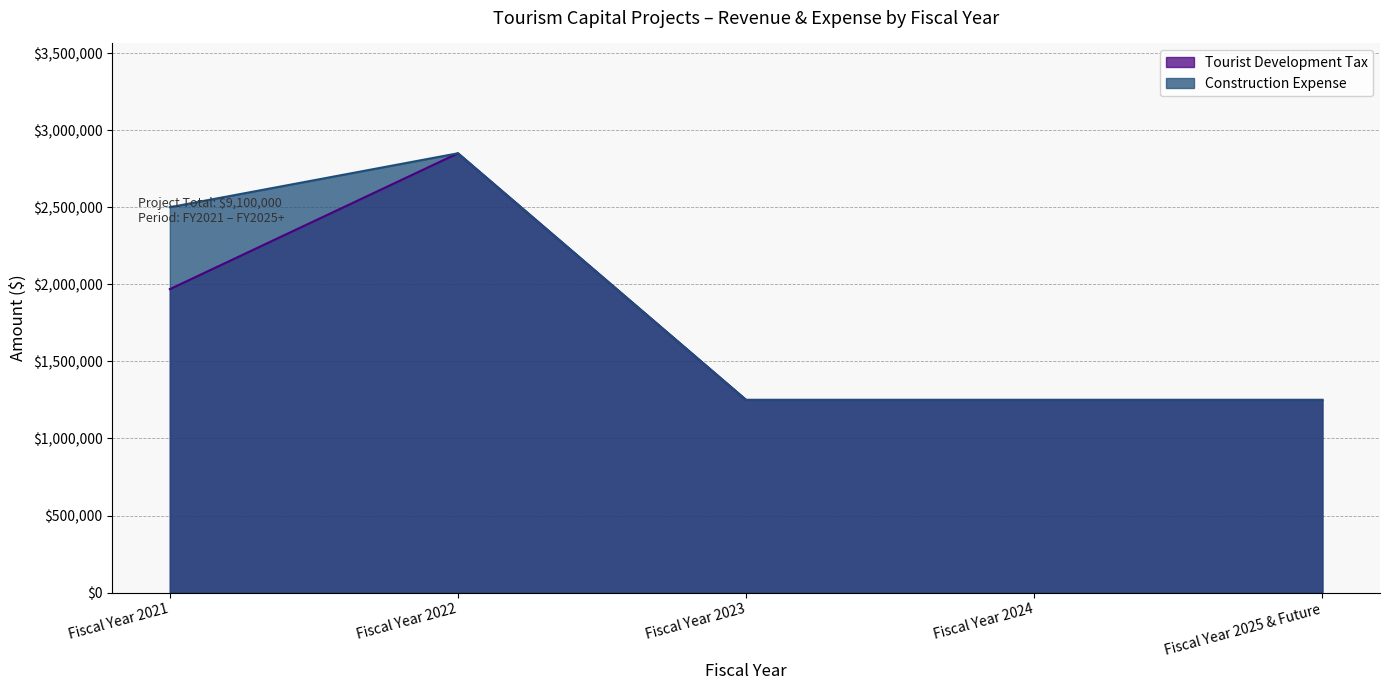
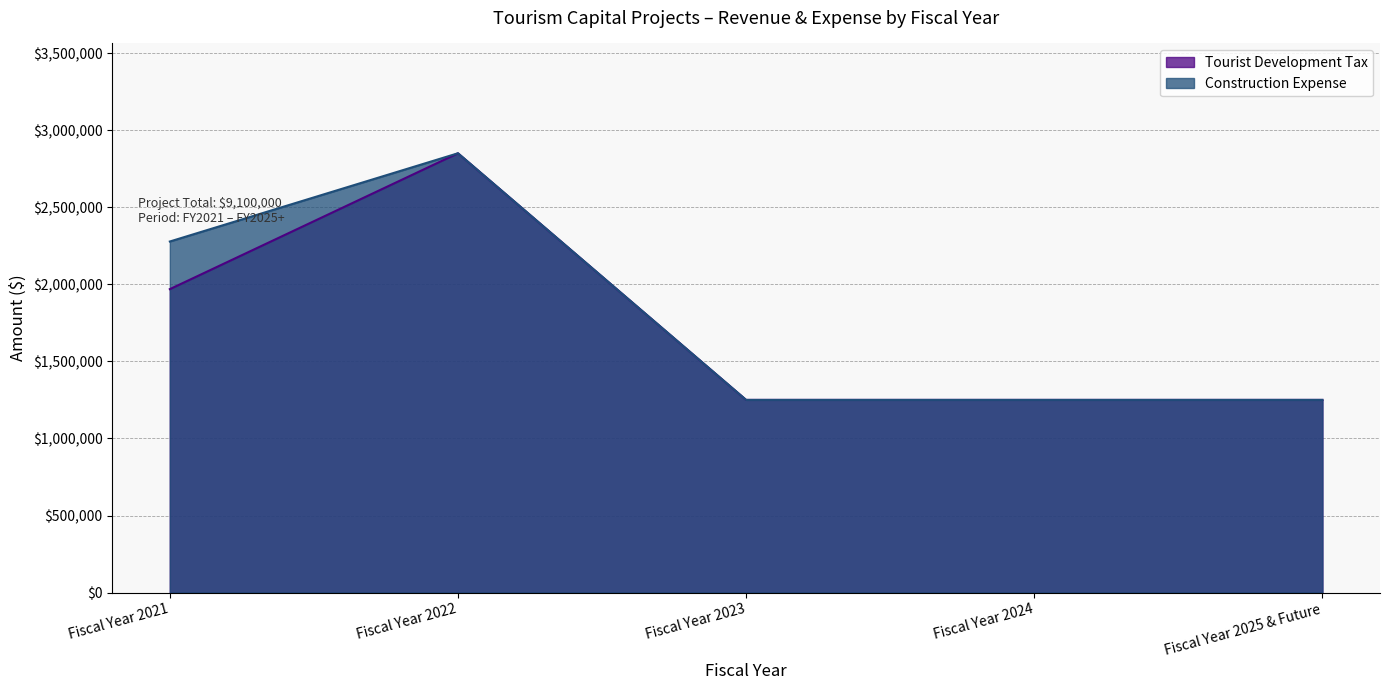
  {
    "Tourist Development Tax": {
      "Fiscal Year 2021": "$1,970,000"
    },
    "Construction Expense": {
-     "Fiscal Year 2021": "$2,500,000"
+     "Fiscal Year 2021": "$2,280,000"
    }
  }
